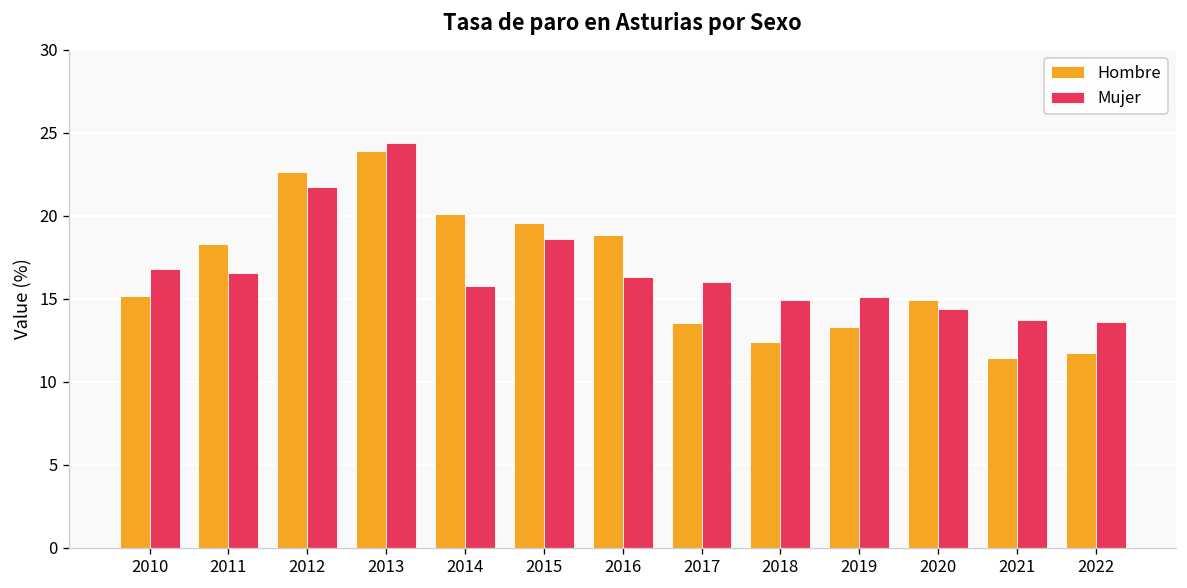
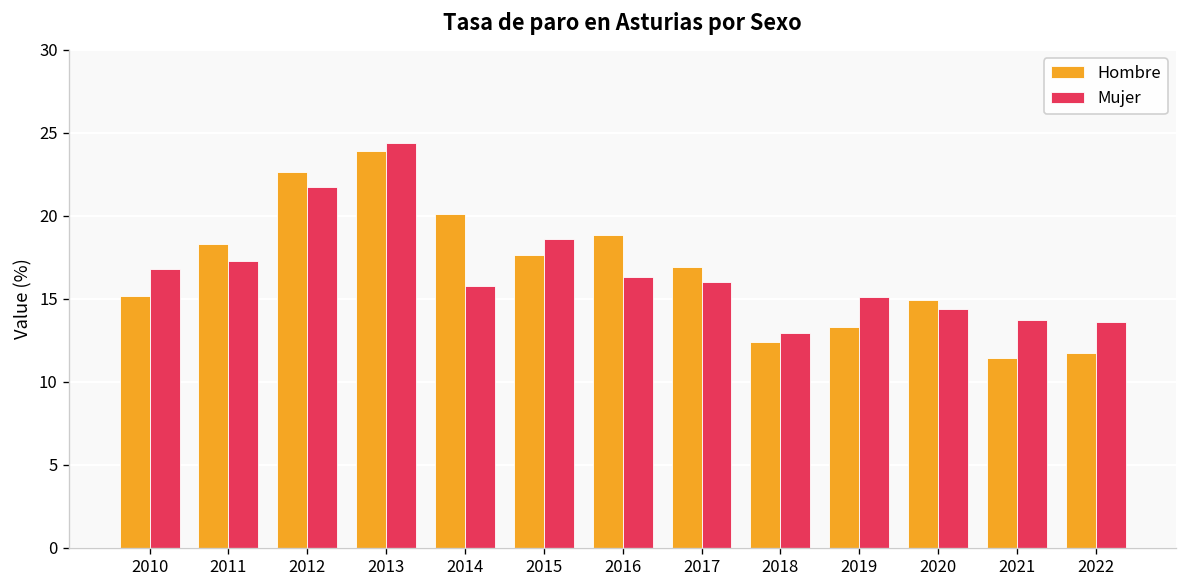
  {
    "Hombre": {
      "2010": 15.2,
      "2011": 18.3,
      "2012": 22.6,
      "2013": 23.9,
      "2014": 20.1,
-     "2015": 19.6,
+     "2015": 17.7,
      "2016": 18.8,
-     "2017": 13.5,
+     "2017": 16.9,
      "2018": 12.4,
      "2019": 13.3,
      "2020": 15.0,
      "2021": 11.4,
      "2022": 11.8
    },
    "Mujer": {
      "2010": 16.8,
-     "2011": 16.6,
+     "2011": 17.3,
      "2012": 21.8,
      "2013": 24.4,
      "2014": 15.8,
      "2015": 18.6,
      "2016": 16.3,
      "2017": 16.0,
-     "2018": 14.9,
+     "2018": 12.9,
      "2019": 15.1,
      "2020": 14.4,
      "2021": 13.7,
      "2022": 13.6
    }
  }
